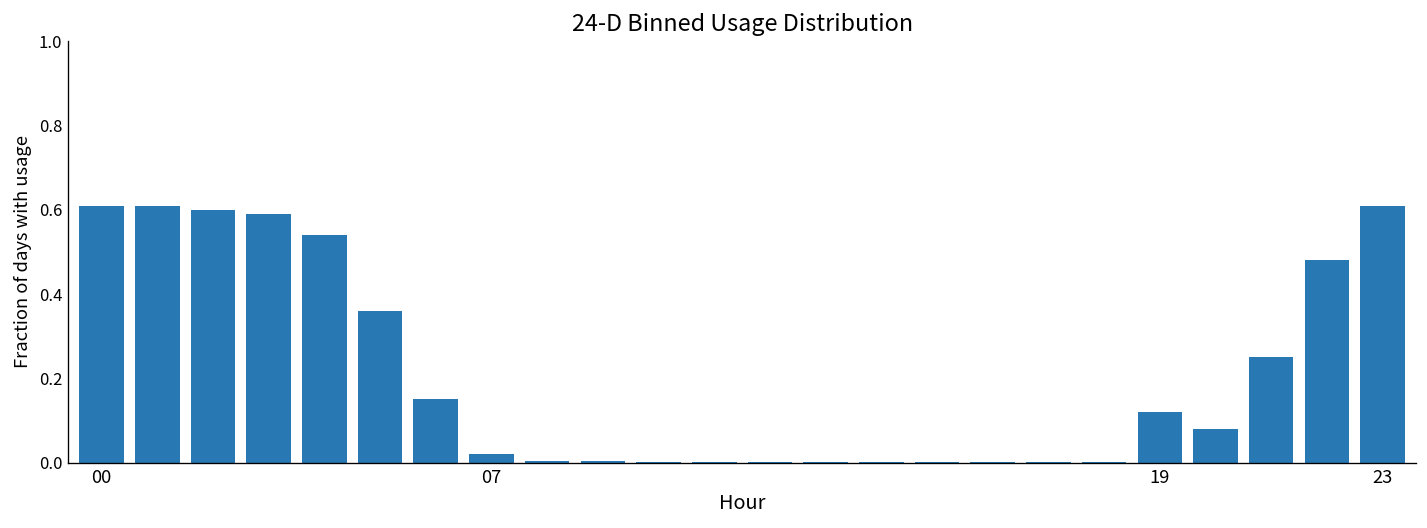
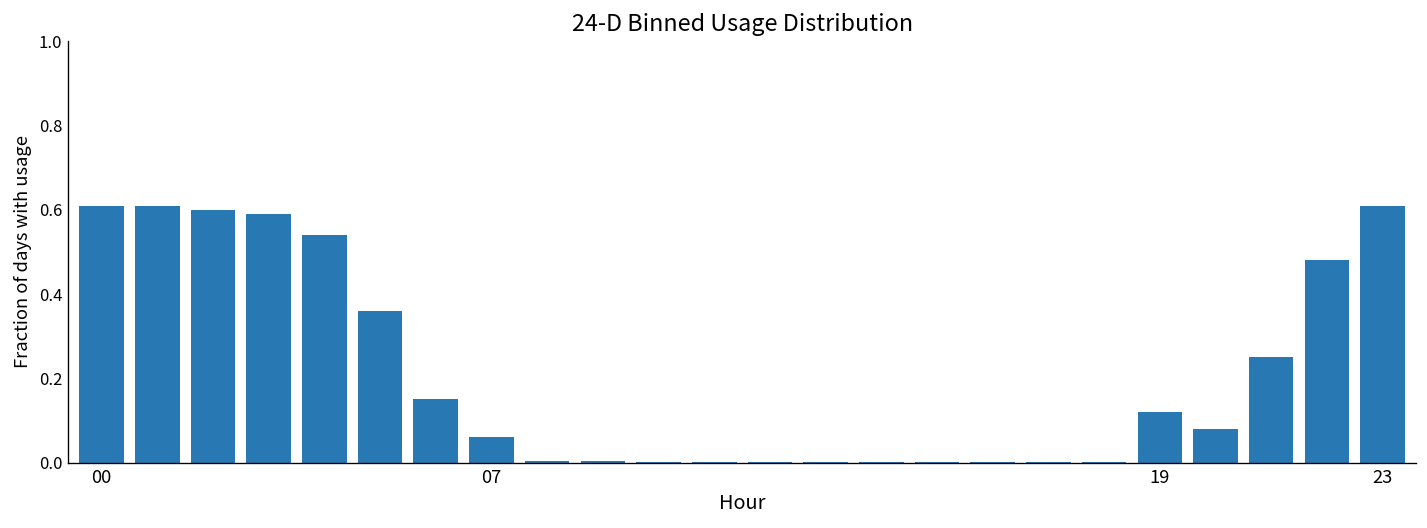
  {
    "00": 0.61,
-   "07": 0.02,
+   "07": 0.06,
    "19": 0.12,
    "23": 0.61
  }
